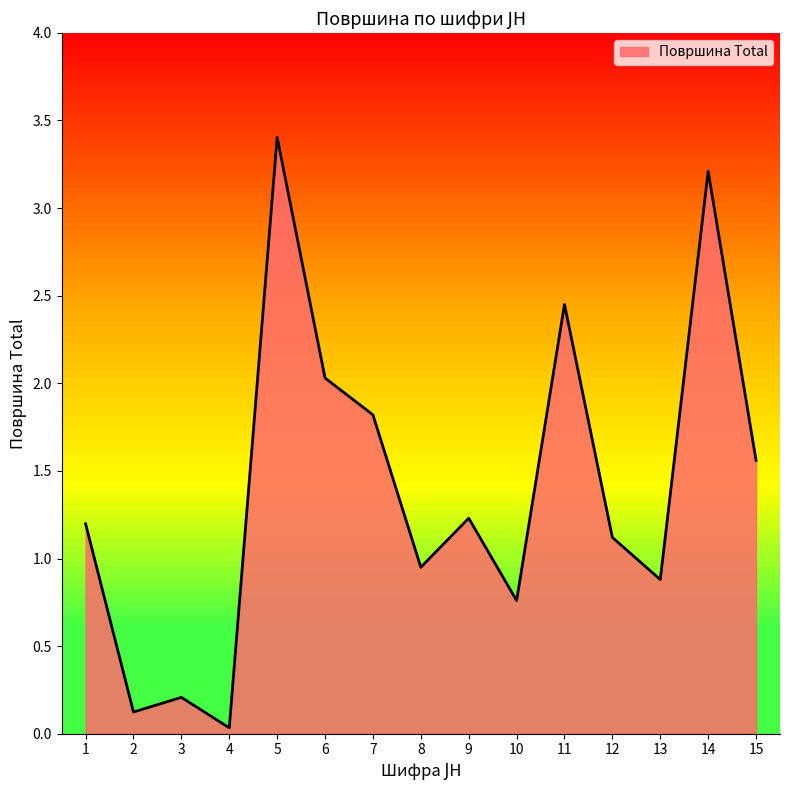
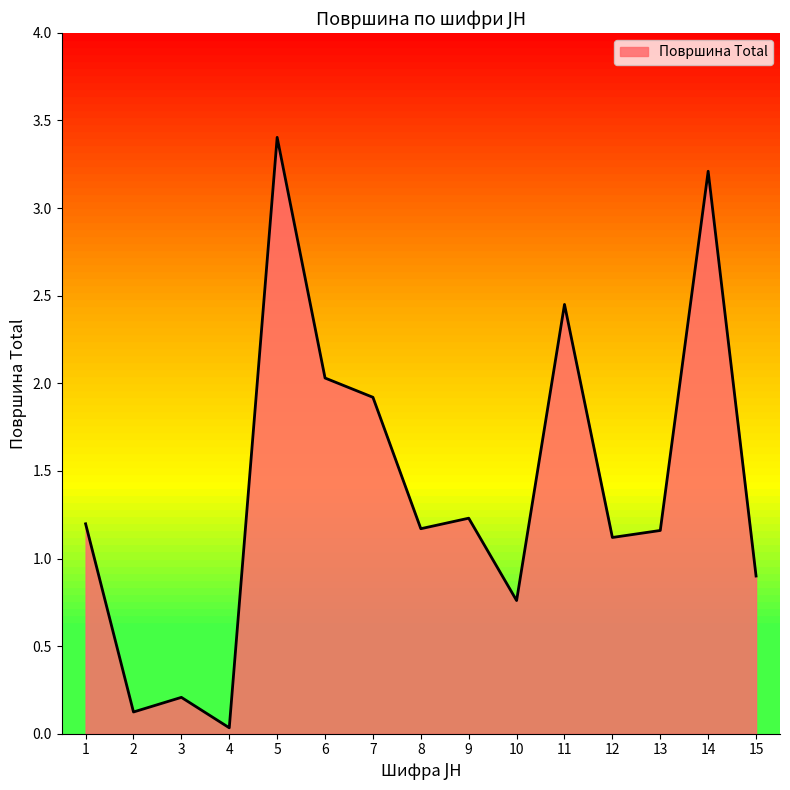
  {
    "1": 1.20,
    "2": 0.12,
    "3": 0.21,
    "4": 0.03,
    "5": 3.40,
    "6": 2.03,
-   "7": 1.82,
-   "8": 0.95,
+   "7": 1.92,
+   "8": 1.17,
    "9": 1.23,
    "10": 0.76,
    "11": 2.45,
    "12": 1.12,
-   "13": 0.88,
+   "13": 1.16,
    "14": 3.21,
-   "15": 1.56
+   "15": 0.90
  }
